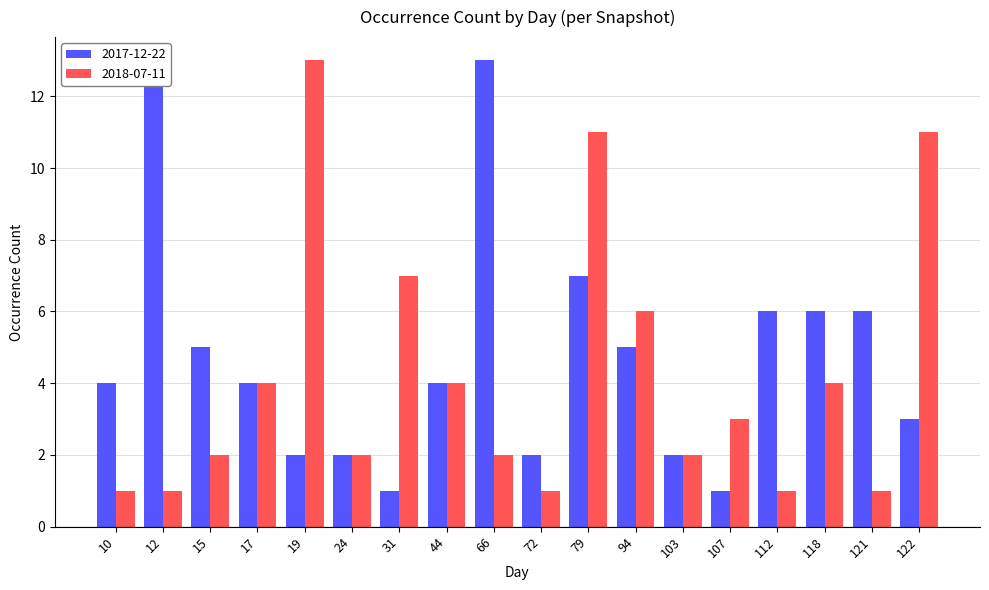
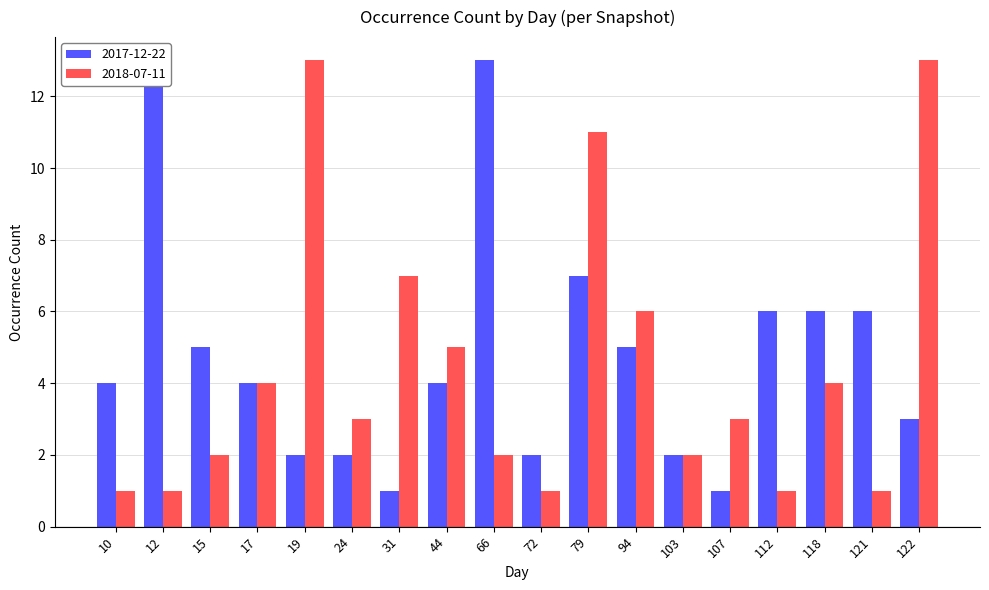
  {
    "2017-12-22": {
      "10": 4,
      "15": 5,
      "17": 4,
      "19": 2,
      "24": 2,
      "31": 1,
      "44": 4,
      "66": 13,
      "72": 2,
      "79": 7,
      "94": 5,
      "103": 2,
      "107": 1,
      "112": 6,
      "118": 6,
      "121": 6,
      "122": 3
    },
    "2018-07-11": {
      "10": 1,
      "12": 1,
      "15": 2,
      "17": 4,
      "19": 13,
-     "24": 2,
+     "24": 3,
      "31": 7,
-     "44": 4,
+     "44": 5,
      "66": 2,
      "72": 1,
      "79": 11,
      "94": 6,
      "103": 2,
      "107": 3,
      "112": 1,
      "118": 4,
      "121": 1,
-     "122": 11
+     "122": 13
    }
  }
